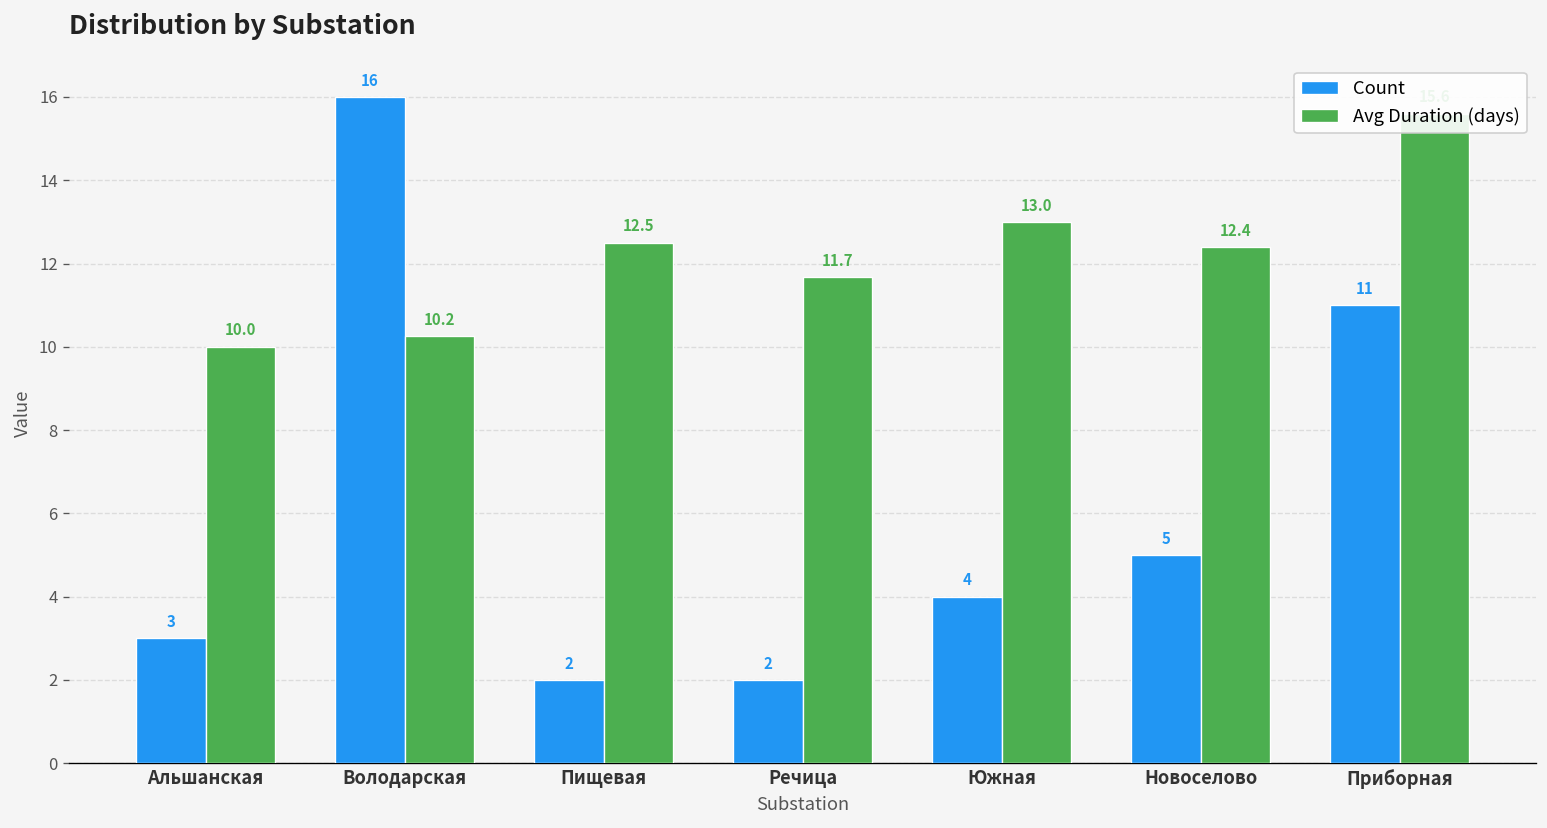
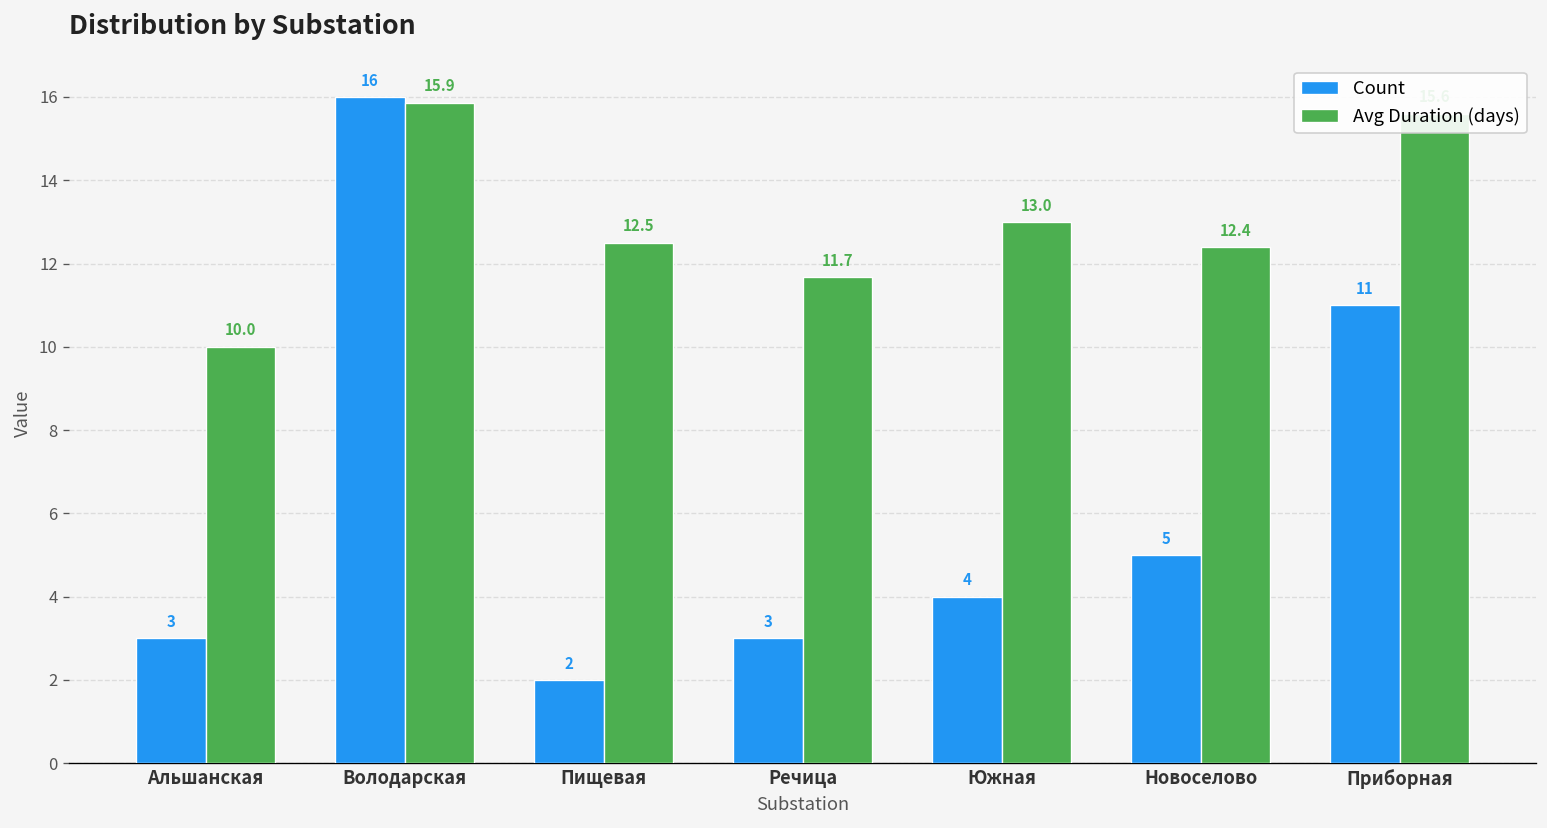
  {
    "Count": {
      "Альшанская": 3,
      "Володарская": 16,
      "Пищевая": 2,
-     "Речица": 2,
+     "Речица": 3,
      "Южная": 4,
      "Новоселово": 5,
      "Приборная": 11
    },
    "Avg Duration (days)": {
      "Альшанская": 10.0,
-     "Володарская": 10.2,
+     "Володарская": 15.9,
      "Пищевая": 12.5,
      "Речица": 11.7,
      "Южная": 13.0,
      "Новоселово": 12.4
    }
  }
